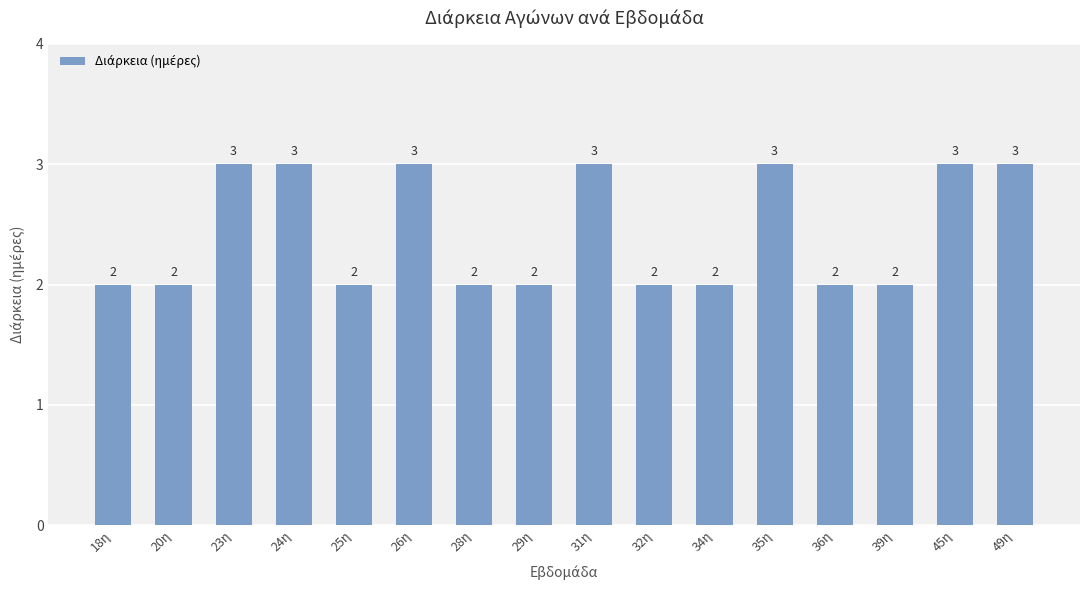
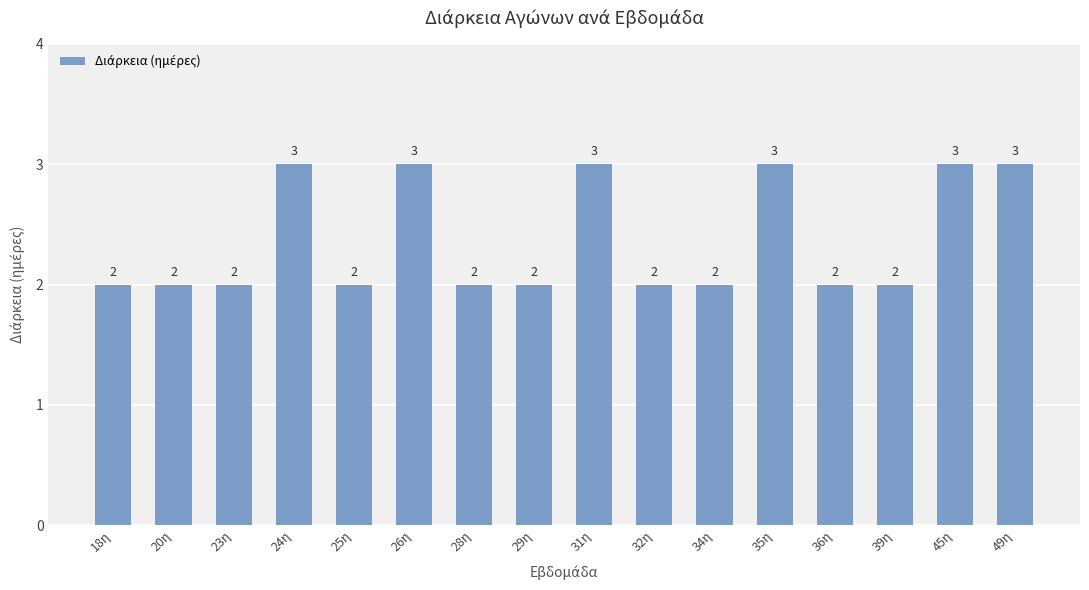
  {
    "18η": 2,
    "20η": 2,
-   "23η": 3,
+   "23η": 2,
    "24η": 3,
    "25η": 2,
    "26η": 3,
    "28η": 2,
    "29η": 2,
    "31η": 3,
    "32η": 2,
    "34η": 2,
    "35η": 3,
    "36η": 2,
    "39η": 2,
    "45η": 3,
    "49η": 3
  }
